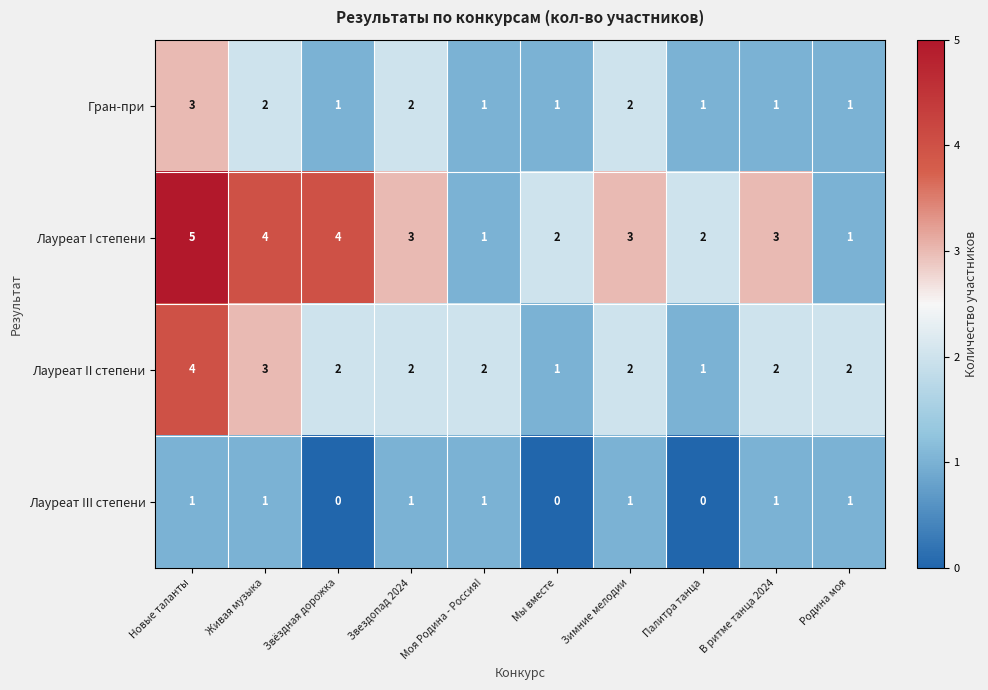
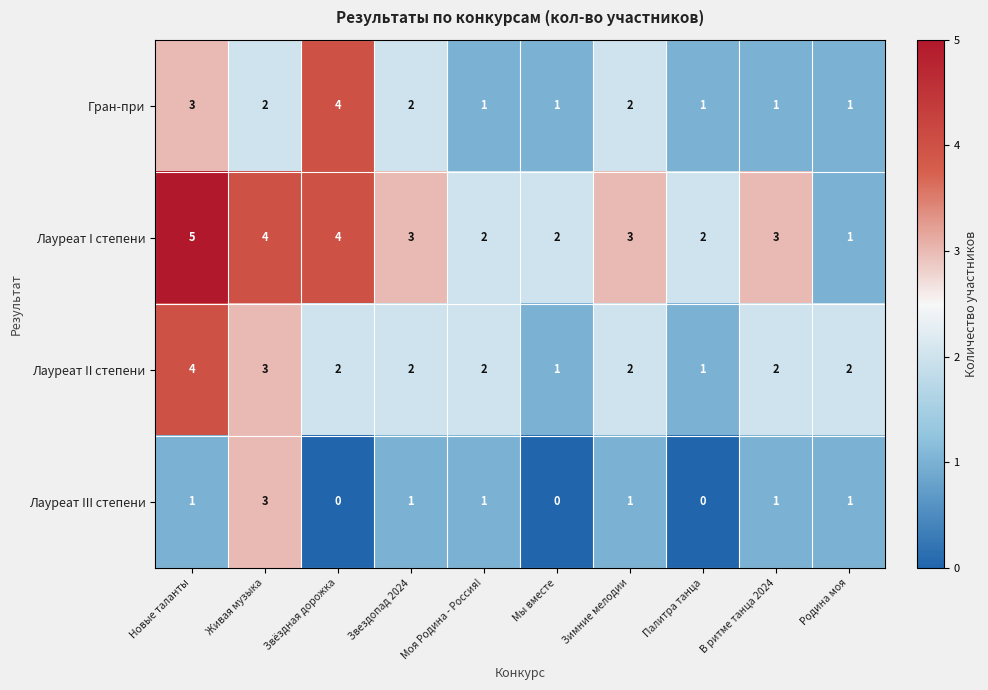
  {
    "Гран-при": {
      "Новые таланты": 3,
      "Живая музыка": 2,
-     "Звёздная дорожка": 1,
+     "Звёздная дорожка": 4,
      "Звездопад 2024": 2,
      "Моя Родина - Россия!": 1,
      "Мы вместе": 1,
      "Зимние мелодии": 2,
      "Палитра танца": 1,
      "В ритме танца 2024": 1,
      "Родина моя": 1
    },
    "Лауреат I степени": {
      "Новые таланты": 5,
      "Живая музыка": 4,
      "Звёздная дорожка": 4,
      "Звездопад 2024": 3,
-     "Моя Родина - Россия!": 1,
+     "Моя Родина - Россия!": 2,
      "Мы вместе": 2,
      "Зимние мелодии": 3,
      "Палитра танца": 2,
      "В ритме танца 2024": 3,
      "Родина моя": 1
    },
    "Лауреат II степени": {
      "Новые таланты": 4,
      "Живая музыка": 3,
      "Звёздная дорожка": 2,
      "Звездопад 2024": 2,
      "Моя Родина - Россия!": 2,
      "Мы вместе": 1,
      "Зимние мелодии": 2,
      "Палитра танца": 1,
      "В ритме танца 2024": 2,
      "Родина моя": 2
    },
    "Лауреат III степени": {
      "Новые таланты": 1,
-     "Живая музыка": 1,
+     "Живая музыка": 3,
      "Звёздная дорожка": 0,
      "Звездопад 2024": 1,
      "Моя Родина - Россия!": 1,
      "Мы вместе": 0,
      "Зимние мелодии": 1,
      "Палитра танца": 0,
      "В ритме танца 2024": 1,
      "Родина моя": 1
    }
  }
